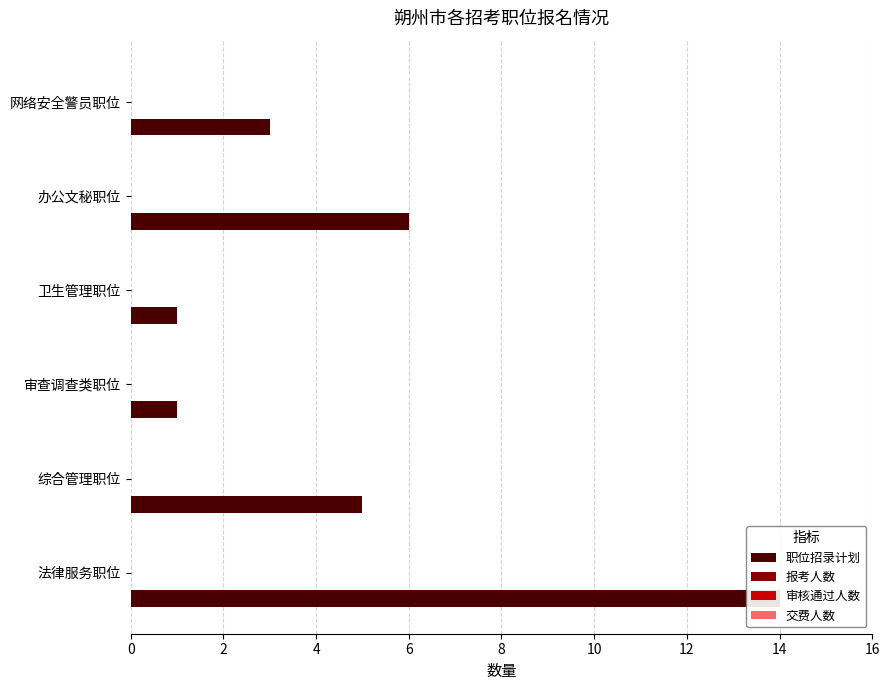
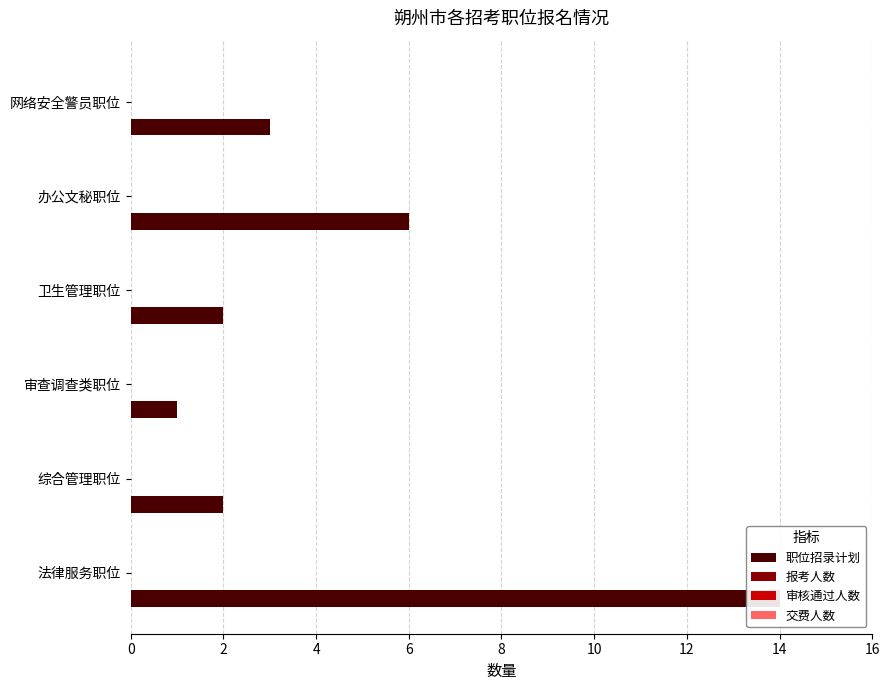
  {
    "职位招录计划": {
      "网络安全警员职位": 3,
      "办公文秘职位": 6,
-     "卫生管理职位": 1,
+     "卫生管理职位": 2,
      "审查调查类职位": 1,
-     "综合管理职位": 5
+     "综合管理职位": 2
    },
    "报考人数": {
      "网络安全警员职位": 0,
      "办公文秘职位": 0,
      "卫生管理职位": 0,
      "审查调查类职位": 0,
      "综合管理职位": 0,
      "法律服务职位": 0
    },
    "审核通过人数": {
      "网络安全警员职位": 0,
      "办公文秘职位": 0,
      "卫生管理职位": 0,
      "审查调查类职位": 0,
      "综合管理职位": 0,
      "法律服务职位": 0
    },
    "交费人数": {
      "网络安全警员职位": 0,
      "办公文秘职位": 0,
      "卫生管理职位": 0,
      "审查调查类职位": 0,
      "综合管理职位": 0,
      "法律服务职位": 0
    }
  }
